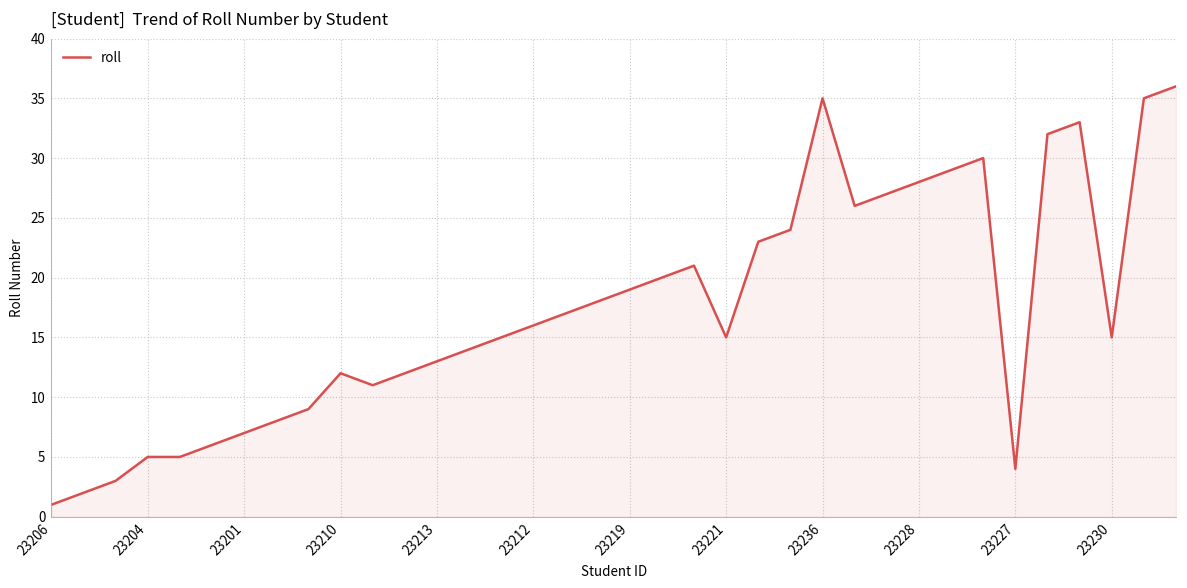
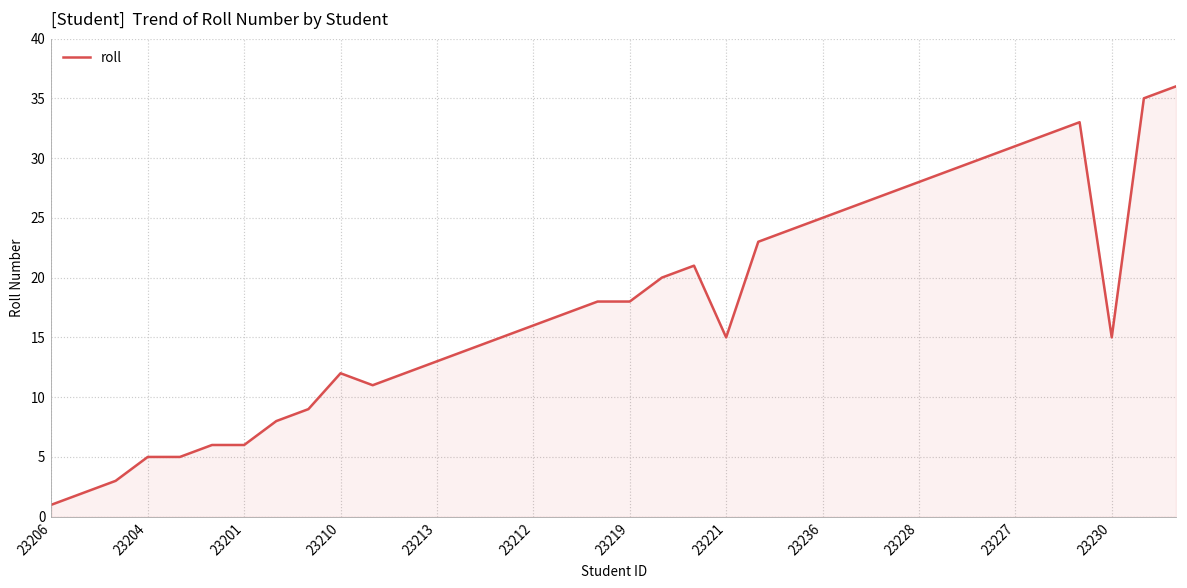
  {
    "23206": 1,
    "23204": 5,
-   "23201": 7,
+   "23201": 6,
    "23210": 12,
    "23213": 13,
    "23212": 16,
-   "23219": 19,
+   "23219": 18,
    "23221": 15,
-   "23236": 35,
+   "23236": 25,
    "23228": 28,
-   "23227": 4,
+   "23227": 31,
    "23230": 15
  }
